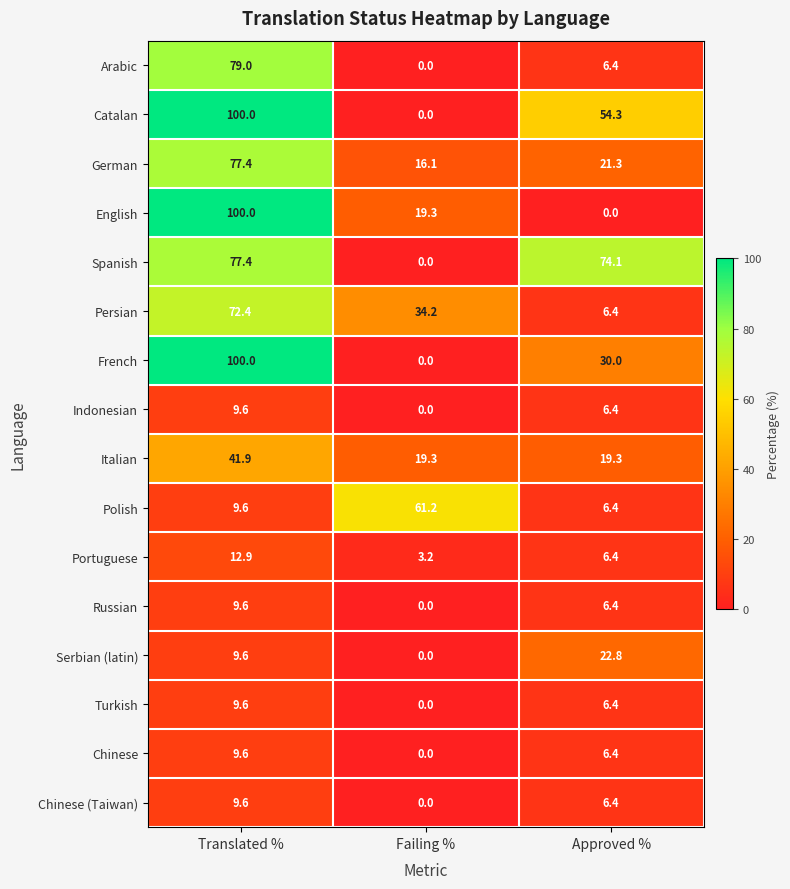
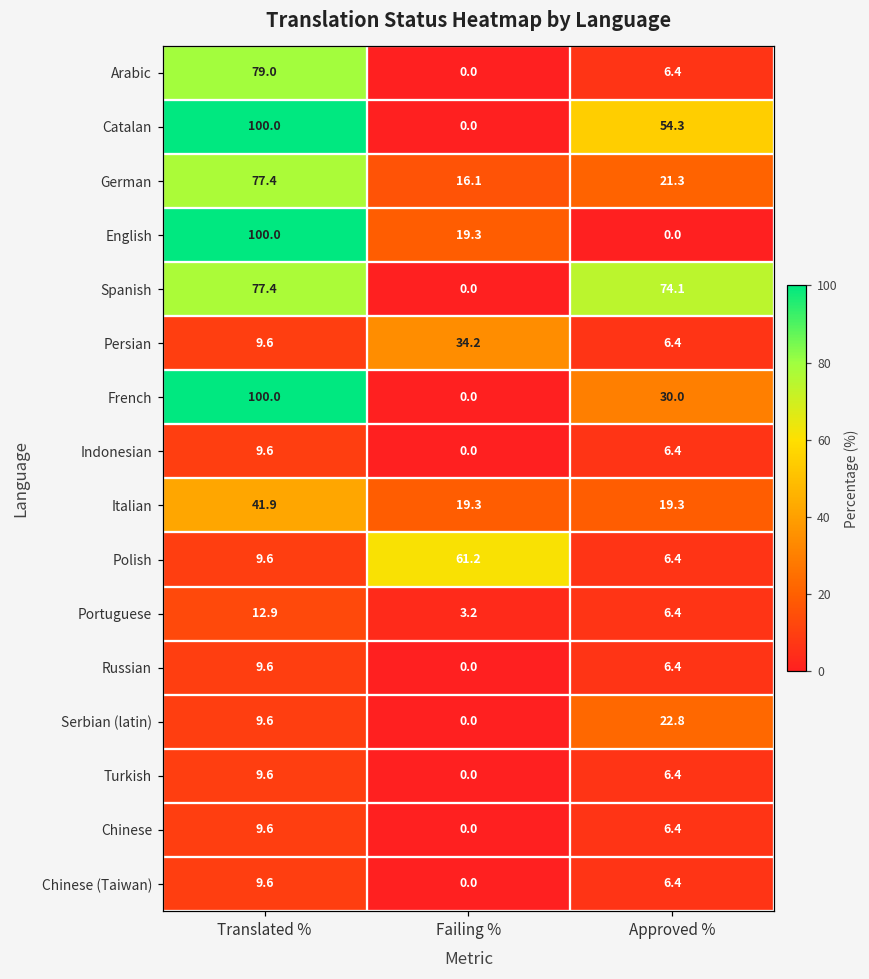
  {
    "Arabic": {
      "Translated %": 79.0,
      "Failing %": 0.0,
      "Approved %": 6.4
    },
    "Catalan": {
      "Translated %": 100.0,
      "Failing %": 0.0,
      "Approved %": 54.3
    },
    "German": {
      "Translated %": 77.4,
      "Failing %": 16.1,
      "Approved %": 21.3
    },
    "English": {
      "Translated %": 100.0,
      "Failing %": 19.3,
      "Approved %": 0.0
    },
    "Spanish": {
      "Translated %": 77.4,
      "Failing %": 0.0,
      "Approved %": 74.1
    },
    "Persian": {
-     "Translated %": 72.4,
+     "Translated %": 9.6,
      "Failing %": 34.2,
      "Approved %": 6.4
    },
    "French": {
      "Translated %": 100.0,
      "Failing %": 0.0,
      "Approved %": 30.0
    },
    "Indonesian": {
      "Translated %": 9.6,
      "Failing %": 0.0,
      "Approved %": 6.4
    },
    "Italian": {
      "Translated %": 41.9,
      "Failing %": 19.3,
      "Approved %": 19.3
    },
    "Polish": {
      "Translated %": 9.6,
      "Failing %": 61.2,
      "Approved %": 6.4
    },
    "Portuguese": {
      "Translated %": 12.9,
      "Failing %": 3.2,
      "Approved %": 6.4
    },
    "Russian": {
      "Translated %": 9.6,
      "Failing %": 0.0,
      "Approved %": 6.4
    },
    "Serbian (latin)": {
      "Translated %": 9.6,
      "Failing %": 0.0,
      "Approved %": 22.8
    },
    "Turkish": {
      "Translated %": 9.6,
      "Failing %": 0.0,
      "Approved %": 6.4
    },
    "Chinese": {
      "Translated %": 9.6,
      "Failing %": 0.0,
      "Approved %": 6.4
    },
    "Chinese (Taiwan)": {
      "Translated %": 9.6,
      "Failing %": 0.0,
      "Approved %": 6.4
    }
  }
